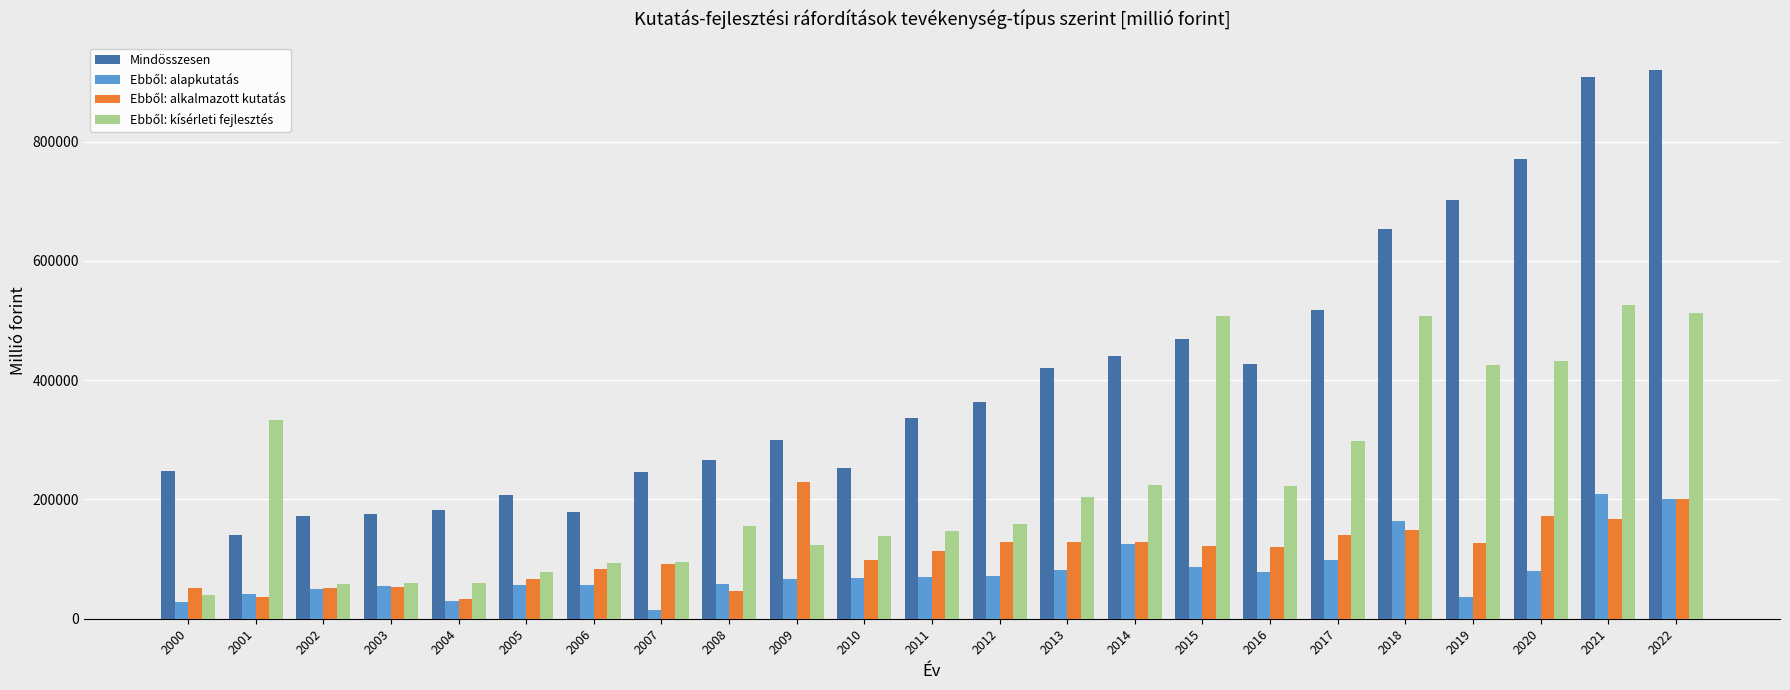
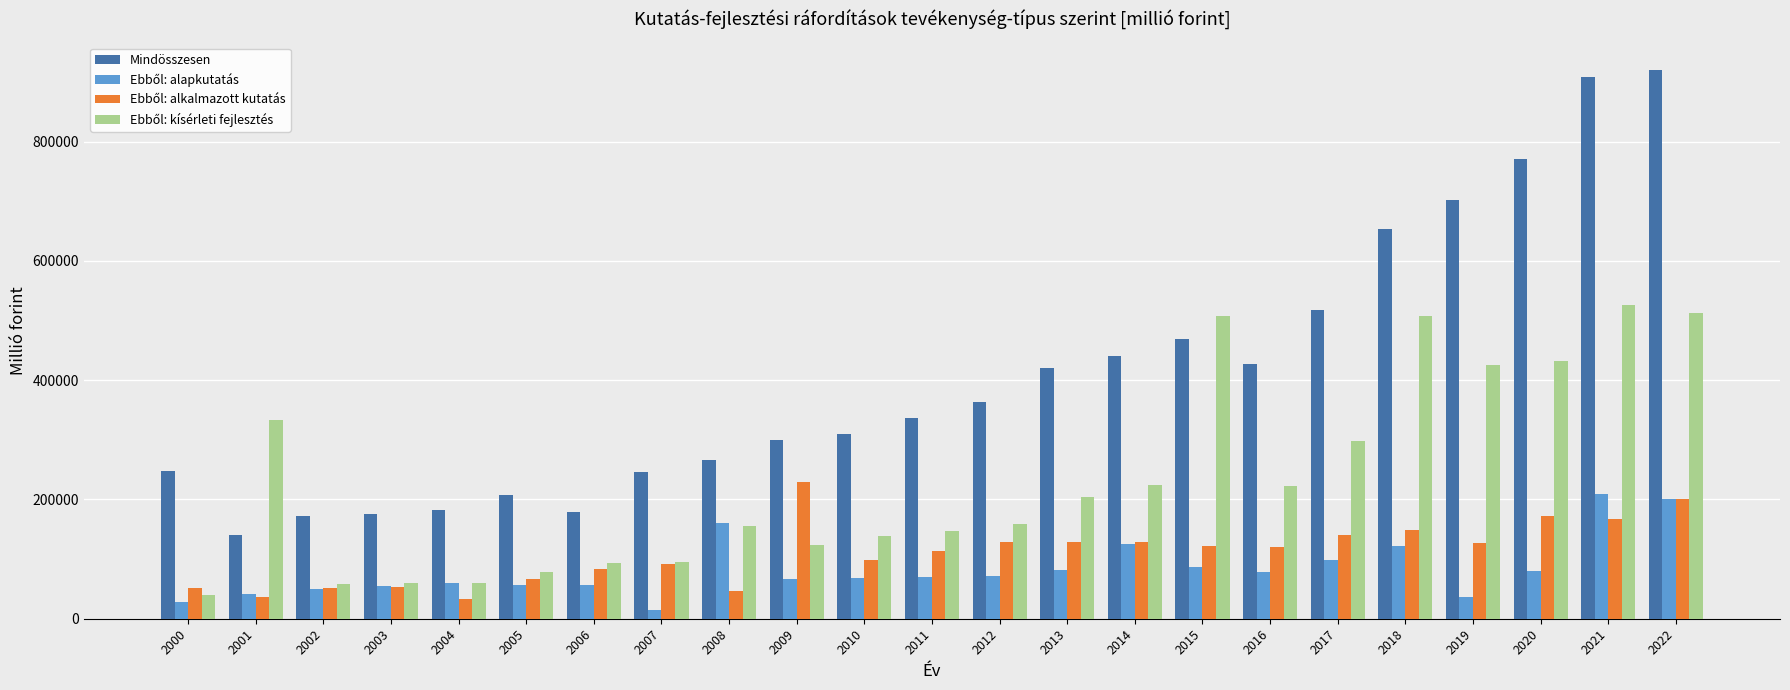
  {
    "Mindösszesen": {
      "2000": 250000,
      "2001": 140000,
      "2002": 170000,
      "2003": 180000,
      "2004": 180000,
      "2005": 210000,
      "2006": 180000,
      "2007": 250000,
      "2008": 270000,
      "2009": 300000,
-     "2010": 250000,
+     "2010": 310000,
      "2011": 340000,
      "2012": 360000,
      "2013": 420000,
      "2014": 440000,
      "2015": 470000,
      "2016": 430000,
      "2017": 520000,
      "2018": 650000,
      "2019": 700000,
      "2020": 770000,
      "2021": 910000,
      "2022": 920000
    },
    "Ebből: alapkutatás": {
      "2000": 30000,
      "2001": 40000,
      "2002": 50000,
      "2003": 50000,
-     "2004": 30000,
+     "2004": 60000,
      "2005": 60000,
      "2006": 60000,
      "2007": 10000,
-     "2008": 60000,
+     "2008": 160000,
      "2009": 70000,
      "2010": 70000,
      "2011": 70000,
      "2012": 70000,
      "2013": 80000,
      "2014": 120000,
      "2015": 90000,
      "2016": 80000,
      "2017": 100000,
-     "2018": 160000,
+     "2018": 120000,
      "2019": 40000,
      "2020": 80000,
      "2021": 210000,
      "2022": 200000
    },
    "Ebből: alkalmazott kutatás": {
      "2000": 50000,
      "2001": 40000,
      "2002": 50000,
      "2003": 50000,
      "2004": 30000,
      "2005": 70000,
      "2006": 80000,
      "2007": 90000,
      "2008": 50000,
      "2009": 230000,
      "2010": 100000,
      "2011": 110000,
      "2012": 130000,
      "2013": 130000,
      "2014": 130000,
      "2015": 120000,
      "2016": 120000,
      "2017": 140000,
      "2018": 150000,
      "2019": 130000,
      "2020": 170000,
      "2021": 170000,
      "2022": 200000
    },
    "Ebből: kísérleti fejlesztés": {
      "2000": 40000,
      "2001": 330000,
      "2002": 60000,
      "2003": 60000,
      "2004": 60000,
      "2005": 80000,
      "2006": 90000,
      "2007": 90000,
      "2008": 150000,
      "2009": 120000,
      "2010": 140000,
      "2011": 150000,
      "2012": 160000,
      "2013": 200000,
      "2014": 220000,
      "2015": 510000,
      "2016": 220000,
      "2017": 300000,
      "2018": 510000,
      "2019": 430000,
      "2020": 430000,
      "2021": 530000,
      "2022": 510000
    }
  }
